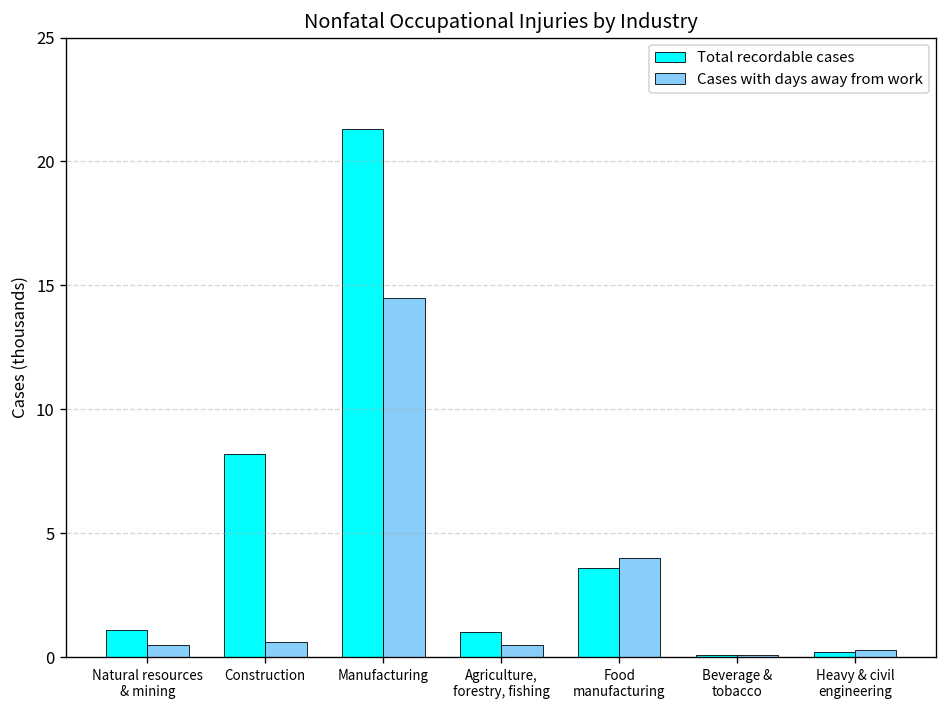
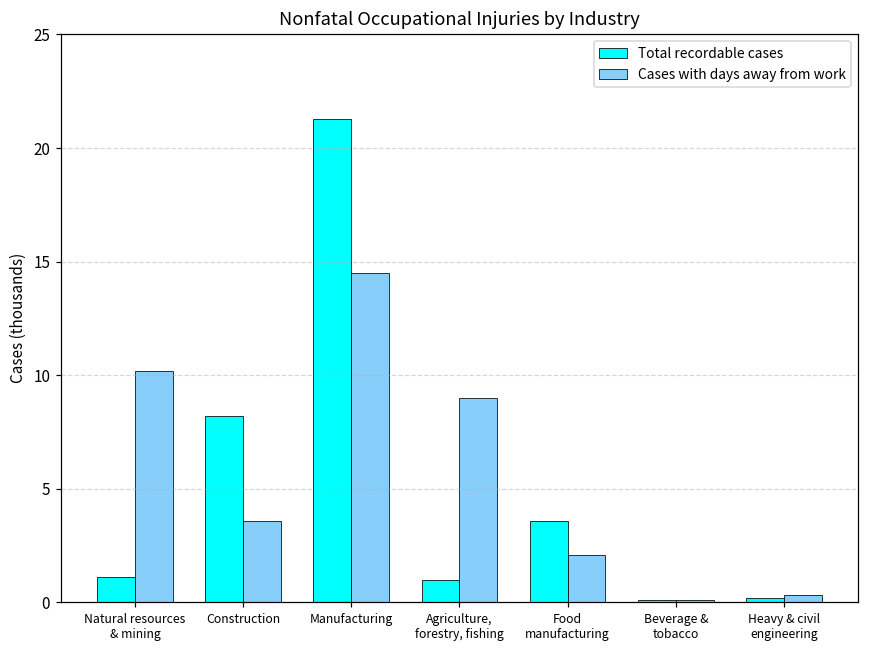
  {
    "Total recordable cases": {
      "Natural resources & mining": 1.1,
      "Construction": 8.2,
      "Manufacturing": 21.3,
      "Agriculture, forestry, fishing": 1.0,
      "Food manufacturing": 3.6,
      "Heavy & civil engineering": 0.2
    },
    "Cases with days away from work": {
-     "Natural resources & mining": 0.5,
-     "Construction": 0.6,
+     "Natural resources & mining": 10.2,
+     "Construction": 3.6,
      "Manufacturing": 14.5,
-     "Agriculture, forestry, fishing": 0.5,
-     "Food manufacturing": 4.0,
+     "Agriculture, forestry, fishing": 9.0,
+     "Food manufacturing": 2.1,
      "Heavy & civil engineering": 0.3
    }
  }
